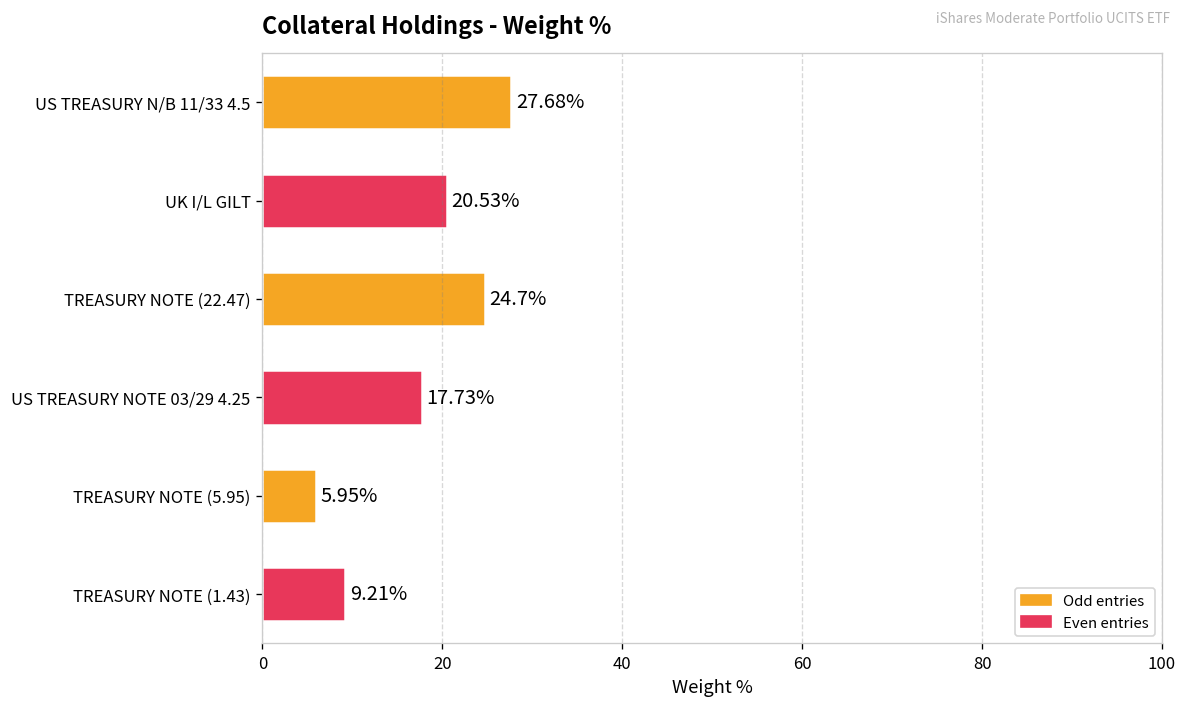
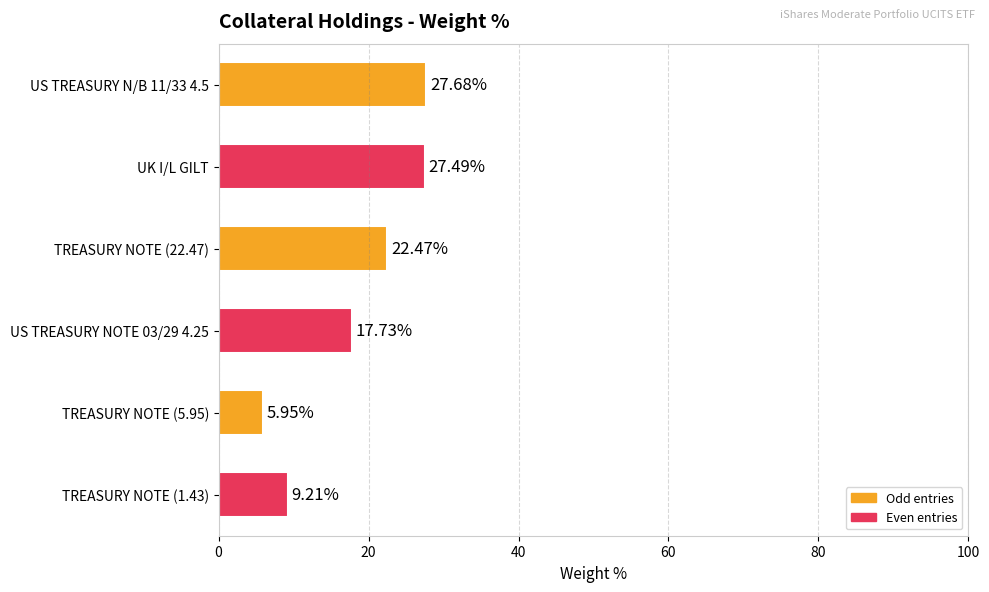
  {
    "US TREASURY N/B 11/33 4.5": "27.68%",
-   "UK I/L GILT": "20.53%",
-   "TREASURY NOTE (22.47)": "24.7%",
+   "UK I/L GILT": "27.49%",
+   "TREASURY NOTE (22.47)": "22.47%",
    "US TREASURY NOTE 03/29 4.25": "17.73%",
    "TREASURY NOTE (5.95)": "5.95%",
    "TREASURY NOTE (1.43)": "9.21%"
  }
